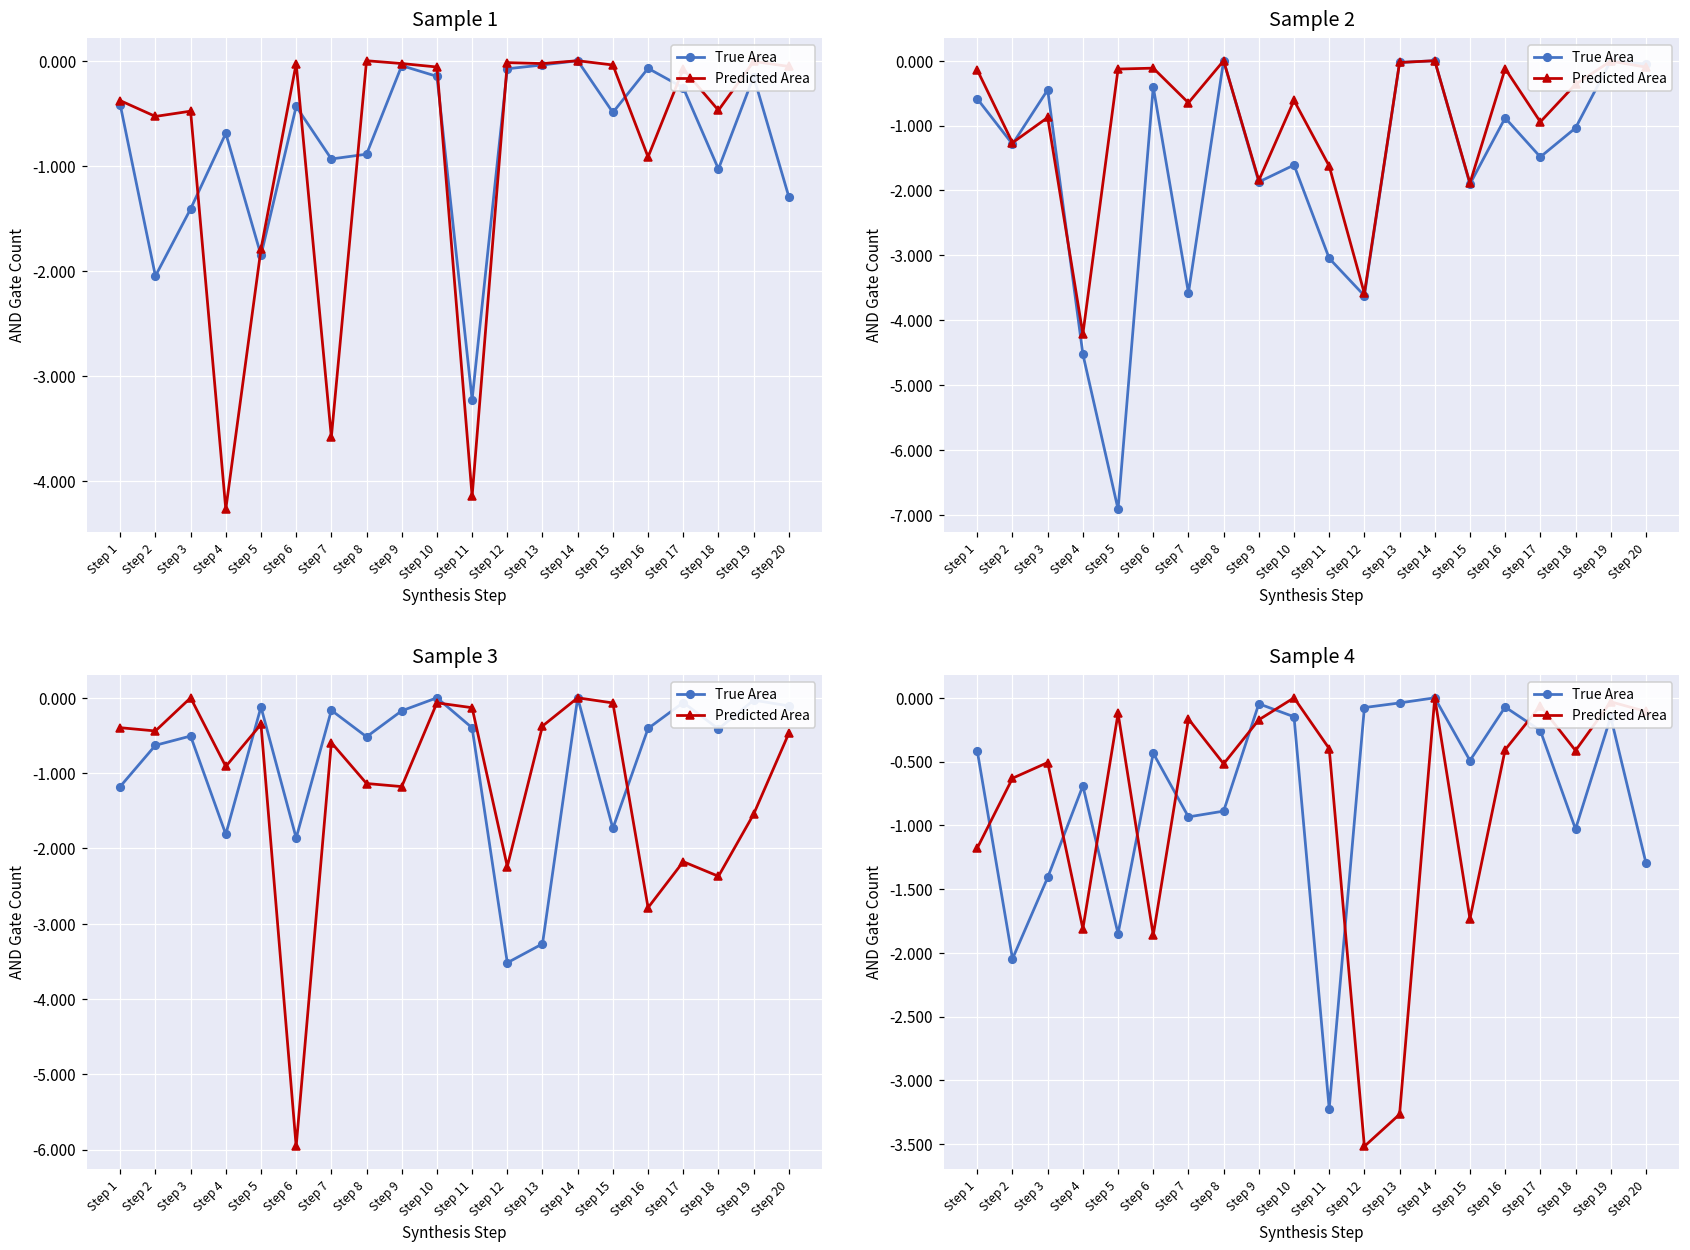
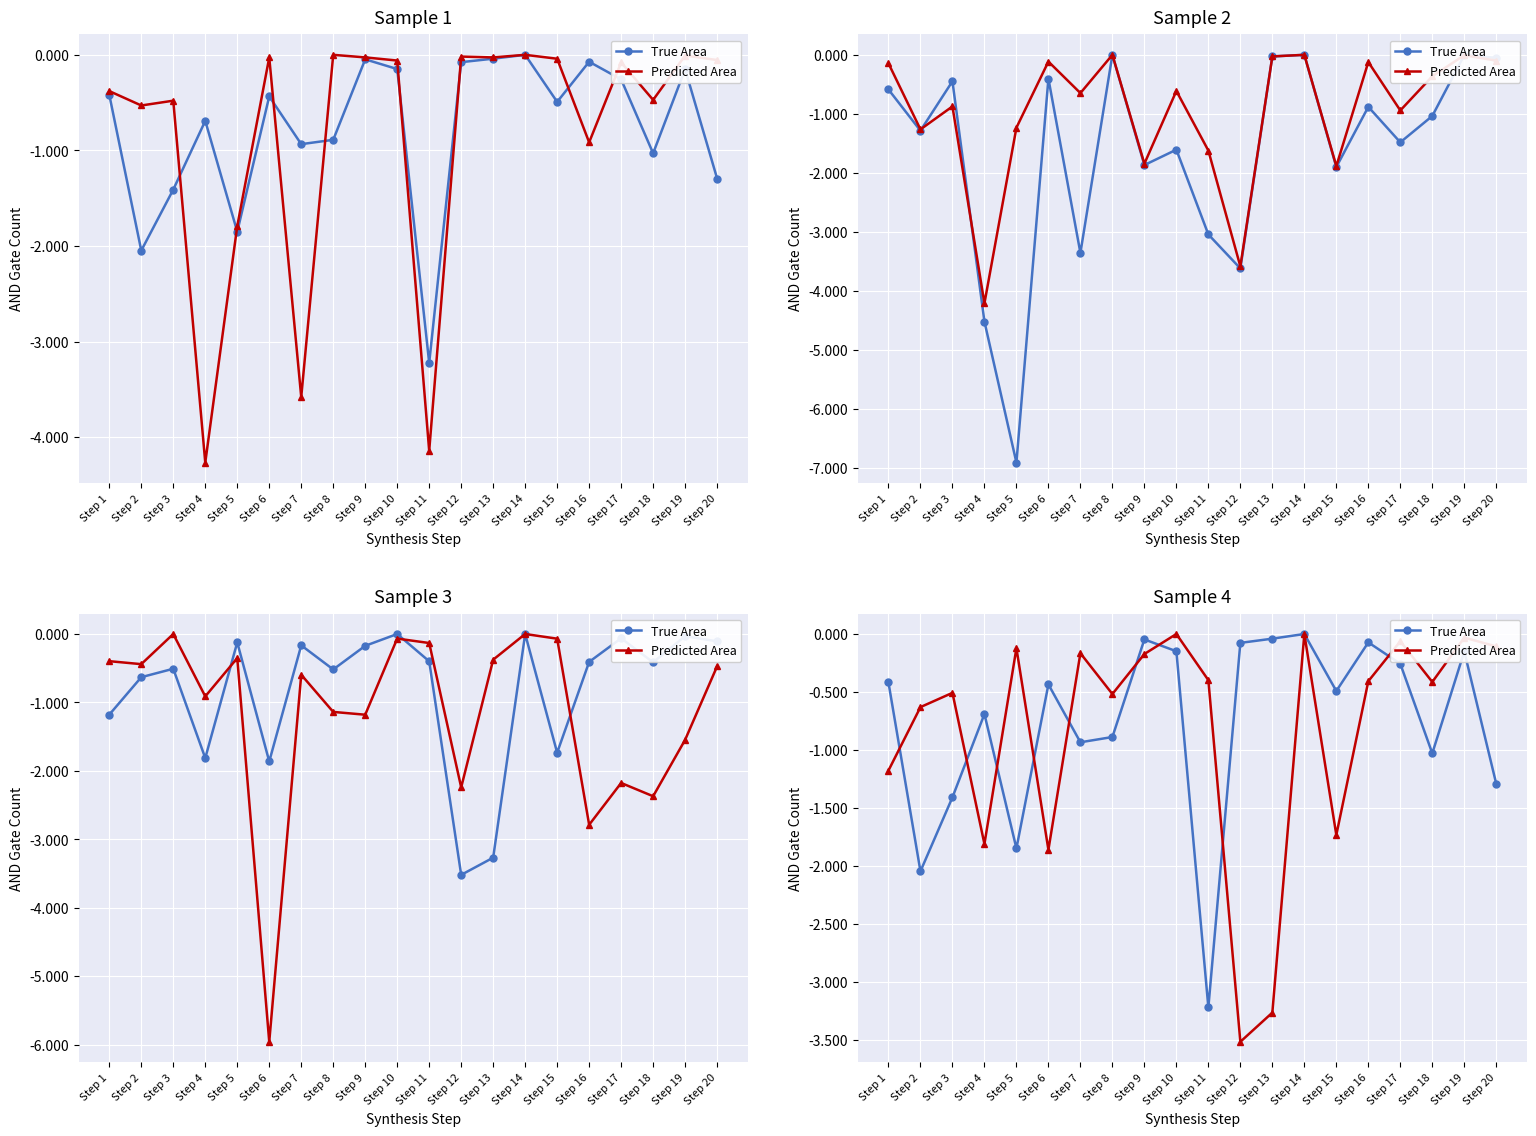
  {
    "Sample 1": {
      "True Area": {
        "Step 1": -0.4,
        "Step 2": -2.0,
        "Step 3": -1.4,
        "Step 4": -0.7,
        "Step 5": -1.8,
        "Step 6": -0.4,
        "Step 7": -0.9,
        "Step 8": -0.9,
        "Step 10": -0.1,
        "Step 11": -3.2,
        "Step 12": -0.1,
        "Step 15": -0.5,
        "Step 16": -0.1,
        "Step 18": -1.0,
        "Step 20": -1.3
      },
      "Predicted Area": {
        "Step 1": -0.4,
        "Step 2": -0.5,
        "Step 3": -0.5,
        "Step 4": -4.3,
        "Step 5": -1.8,
        "Step 6": 0.0,
        "Step 7": -3.6,
        "Step 8": 0.0,
        "Step 10": -0.1,
        "Step 11": -4.1,
        "Step 12": 0.0,
        "Step 15": 0.0,
        "Step 16": -0.9,
        "Step 18": -0.5
      }
    },
    "Sample 2": {
      "True Area": {
        "Step 1": -0.6,
        "Step 3": -0.4,
        "Step 4": -4.5,
        "Step 5": -6.9,
        "Step 6": -0.4,
-       "Step 7": -3.6,
+       "Step 7": -3.4,
        "Step 10": -1.6,
        "Step 11": -3.0,
        "Step 16": -0.9,
        "Step 17": -1.5,
        "Step 18": -1.0
      },
      "Predicted Area": {
        "Step 1": -0.1,
        "Step 3": -0.9,
        "Step 4": -4.2,
-       "Step 5": -0.1,
+       "Step 5": -1.2,
        "Step 6": -0.1,
        "Step 7": -0.6,
        "Step 10": -0.6,
        "Step 11": -1.6,
        "Step 16": -0.1,
        "Step 17": -0.9
      }
    },
    "Sample 3": {
      "True Area": {
        "Step 1": -1.2,
        "Step 2": -0.6,
        "Step 3": -0.5,
        "Step 4": -1.8,
        "Step 5": -0.1,
        "Step 6": -1.9,
        "Step 7": -0.2,
        "Step 8": -0.5,
        "Step 9": -0.2,
        "Step 10": 0.0,
        "Step 11": -0.4,
        "Step 12": -3.5,
        "Step 13": -3.3,
        "Step 15": -1.7,
        "Step 16": -0.4,
        "Step 18": -0.4
      },
      "Predicted Area": {
        "Step 1": -0.4,
        "Step 2": -0.4,
        "Step 3": 0.0,
        "Step 4": -0.9,
        "Step 5": -0.4,
        "Step 6": -6.0,
        "Step 7": -0.6,
        "Step 8": -1.1,
        "Step 9": -1.2,
        "Step 10": -0.1,
        "Step 11": -0.1,
        "Step 12": -2.2,
        "Step 13": -0.4,
        "Step 15": -0.1,
        "Step 16": -2.8,
        "Step 17": -2.2,
        "Step 18": -2.4,
        "Step 19": -1.5,
        "Step 20": -0.5
      }
    },
    "Sample 4": {
      "True Area": {
        "Step 1": -0.42,
        "Step 2": -2.05,
        "Step 3": -1.41,
        "Step 4": -0.69,
        "Step 5": -1.85,
        "Step 6": -0.43,
        "Step 7": -0.93,
        "Step 8": -0.89,
        "Step 9": -0.05,
        "Step 10": -0.15,
        "Step 11": -3.22,
        "Step 12": -0.08,
        "Step 13": -0.04,
        "Step 15": -0.49,
        "Step 16": -0.07,
        "Step 17": -0.26,
        "Step 18": -1.03,
        "Step 20": -1.29
      },
      "Predicted Area": {
        "Step 1": -1.18,
        "Step 2": -0.63,
        "Step 3": -0.51,
        "Step 4": -1.81,
        "Step 5": -0.12,
        "Step 6": -1.86,
        "Step 7": -0.17,
        "Step 8": -0.52,
        "Step 9": -0.17,
        "Step 10": 0.00,
        "Step 11": -0.40,
        "Step 12": -3.52,
        "Step 13": -3.27,
        "Step 15": -1.73,
        "Step 16": -0.41,
        "Step 18": -0.41
      }
    }
  }
